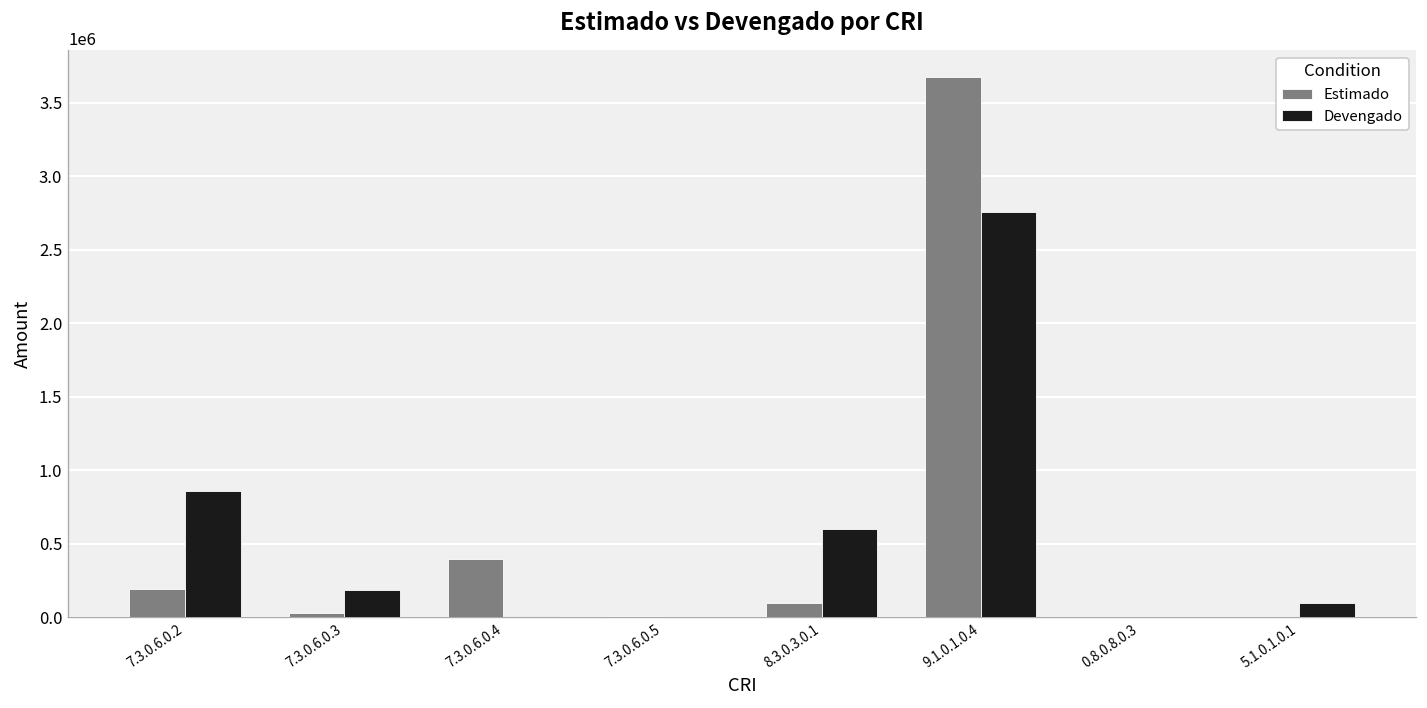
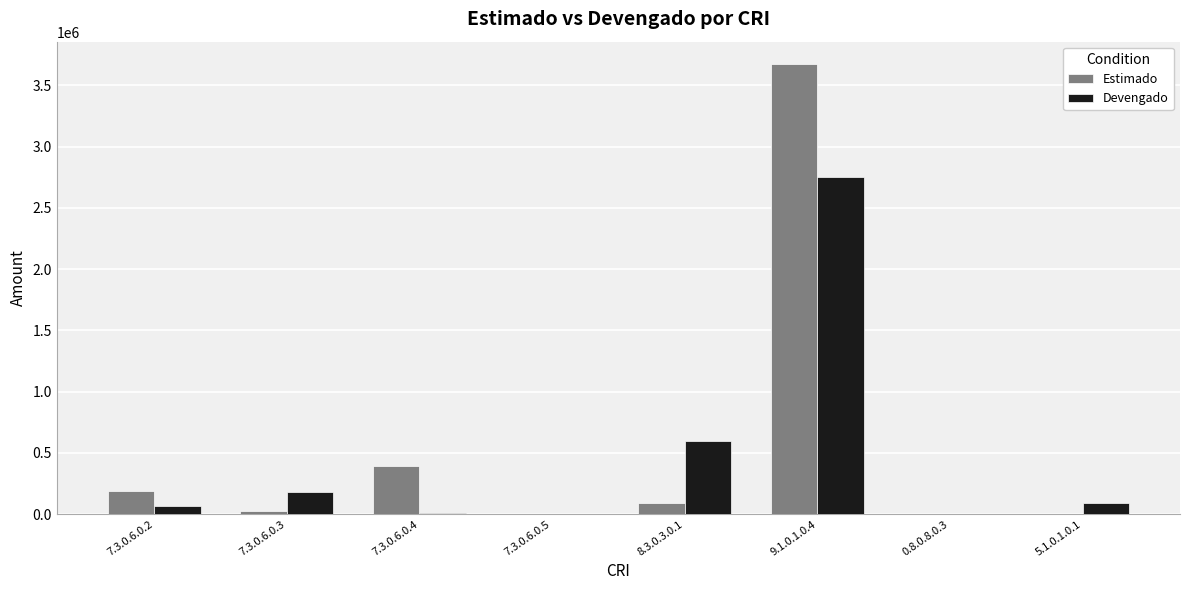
  {
    "Estimado": {
      "7.3.0.6.0.2": 190000,
      "7.3.0.6.0.3": 30000,
      "7.3.0.6.0.4": 390000,
      "8.3.0.3.0.1": 90000,
      "9.1.0.1.0.4": 3670000,
      "0.8.0.8.0.3": 0,
      "5.1.0.1.0.1": 0
    },
    "Devengado": {
-     "7.3.0.6.0.2": 860000,
+     "7.3.0.6.0.2": 70000,
      "7.3.0.6.0.3": 180000,
      "7.3.0.6.0.5": 0,
      "8.3.0.3.0.1": 600000,
      "9.1.0.1.0.4": 2760000,
      "0.8.0.8.0.3": 0,
      "5.1.0.1.0.1": 90000
    }
  }
